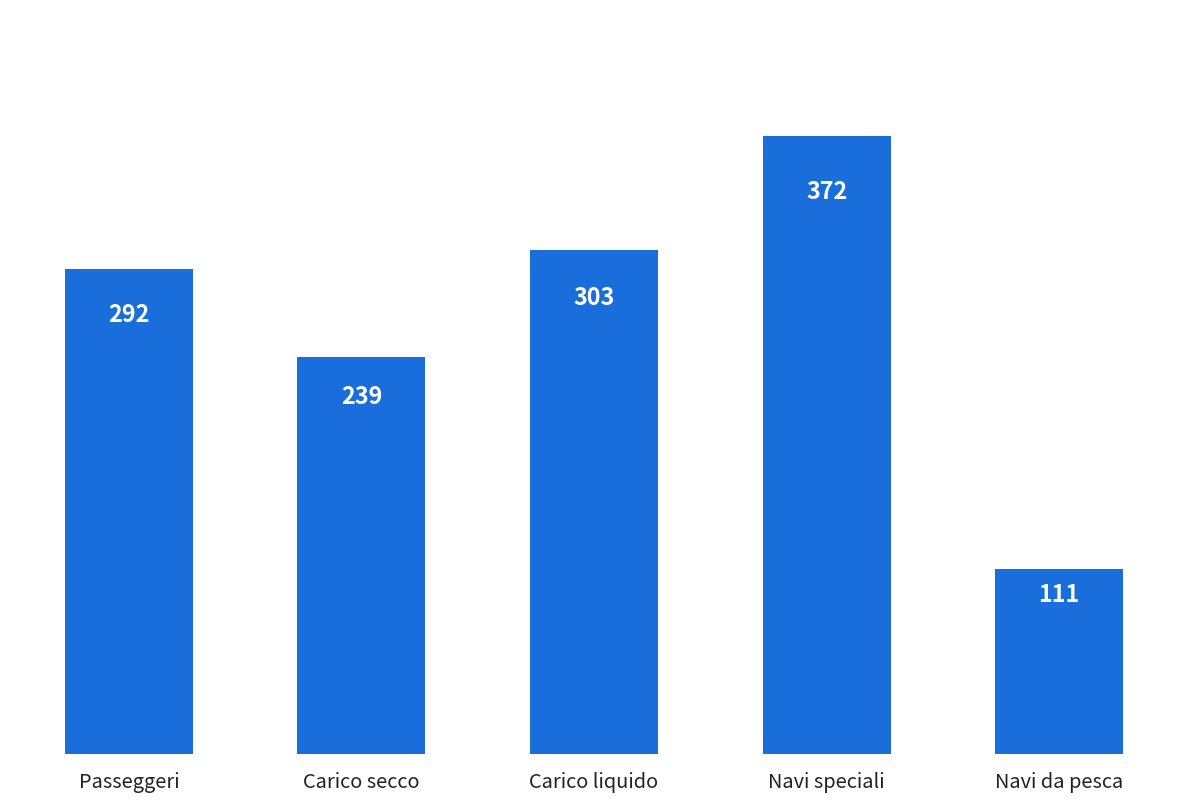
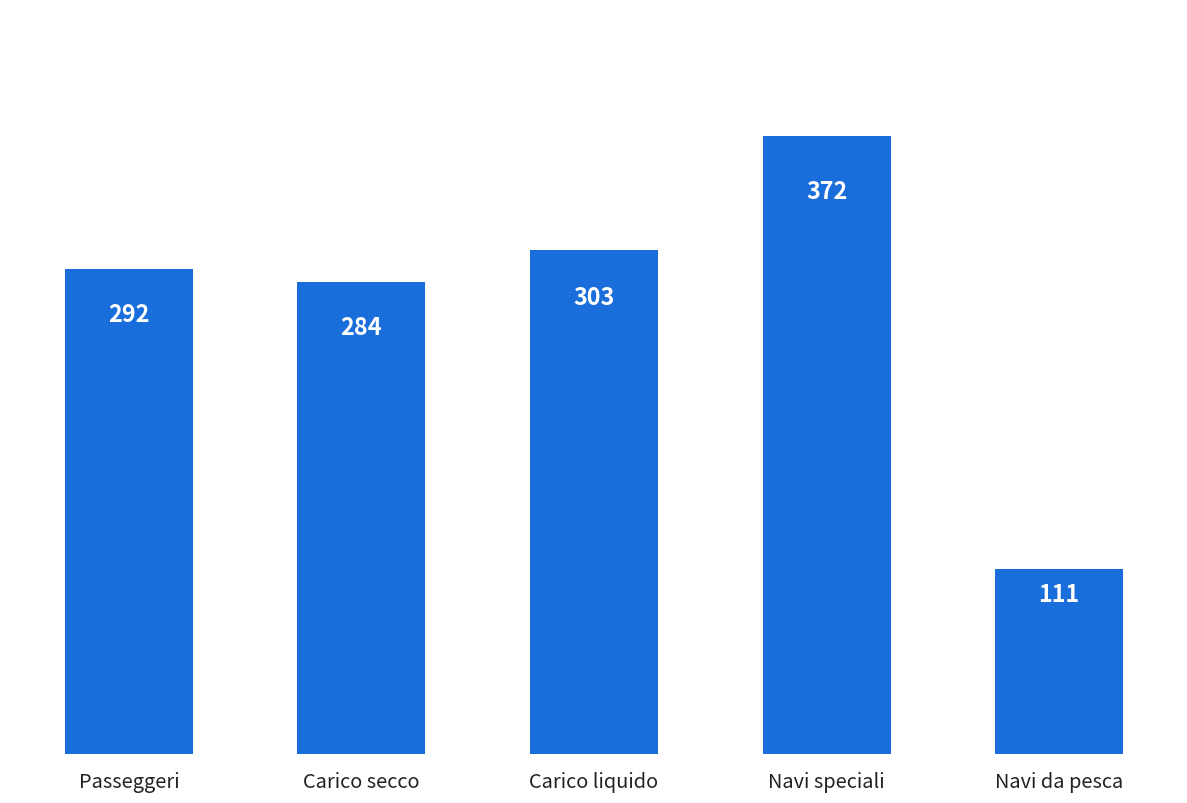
  {
    "Passeggeri": 292,
-   "Carico secco": 239,
+   "Carico secco": 284,
    "Carico liquido": 303,
    "Navi speciali": 372,
    "Navi da pesca": 111
  }
